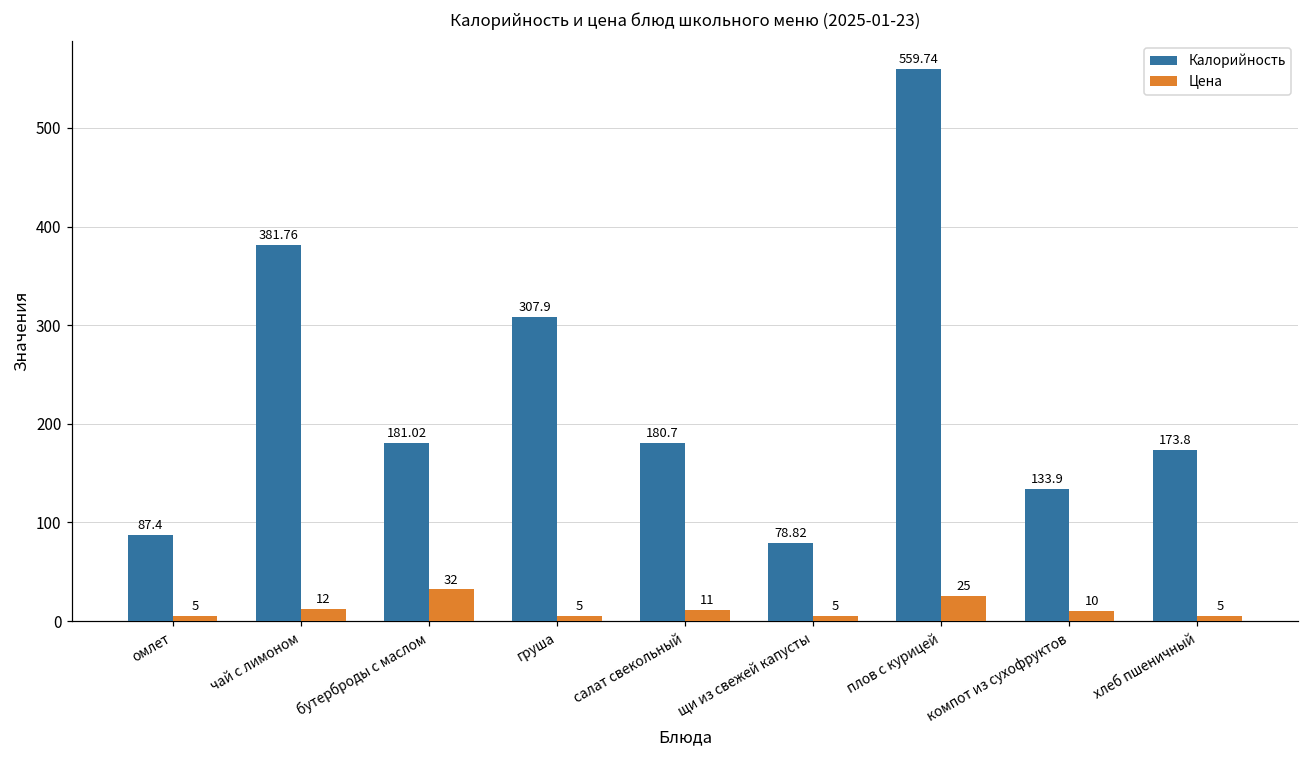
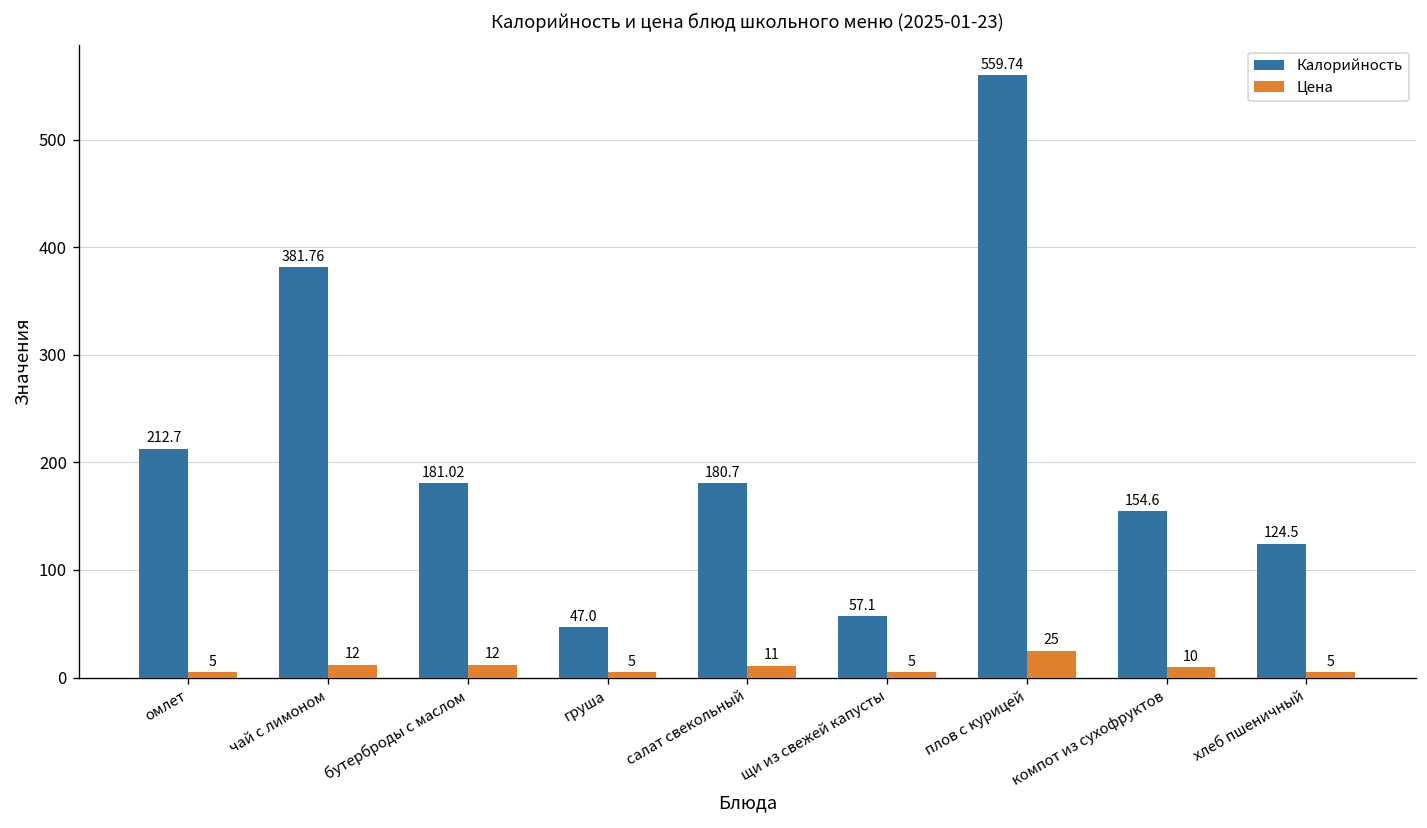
  {
    "Калорийность": {
-     "омлет": 87.4,
+     "омлет": 212.7,
      "чай с лимоном": 381.76,
      "бутерброды с маслом": 181.02,
-     "груша": 307.9,
+     "груша": 47.0,
      "салат свекольный": 180.7,
-     "щи из свежей капусты": 78.82,
+     "щи из свежей капусты": 57.1,
      "плов с курицей": 559.74,
-     "компот из сухофруктов": 133.9,
-     "хлеб пшеничный": 173.8
+     "компот из сухофруктов": 154.6,
+     "хлеб пшеничный": 124.5
    },
    "Цена": {
      "омлет": 5,
      "чай с лимоном": 12,
-     "бутерброды с маслом": 32,
+     "бутерброды с маслом": 12,
      "груша": 5,
      "салат свекольный": 11,
      "щи из свежей капусты": 5,
      "плов с курицей": 25,
      "компот из сухофруктов": 10,
      "хлеб пшеничный": 5
    }
  }
